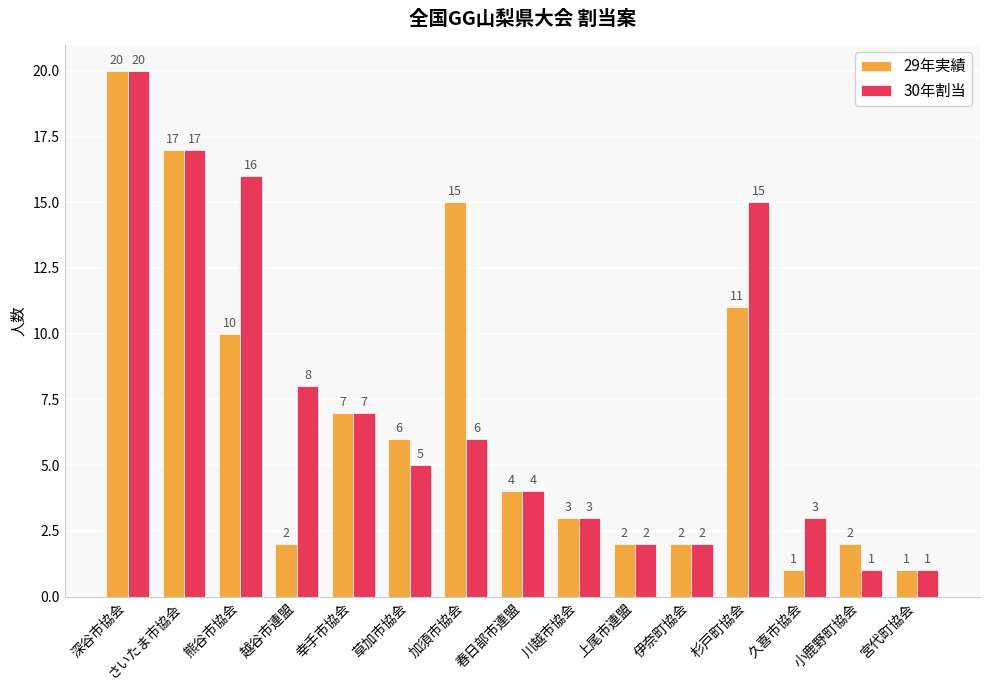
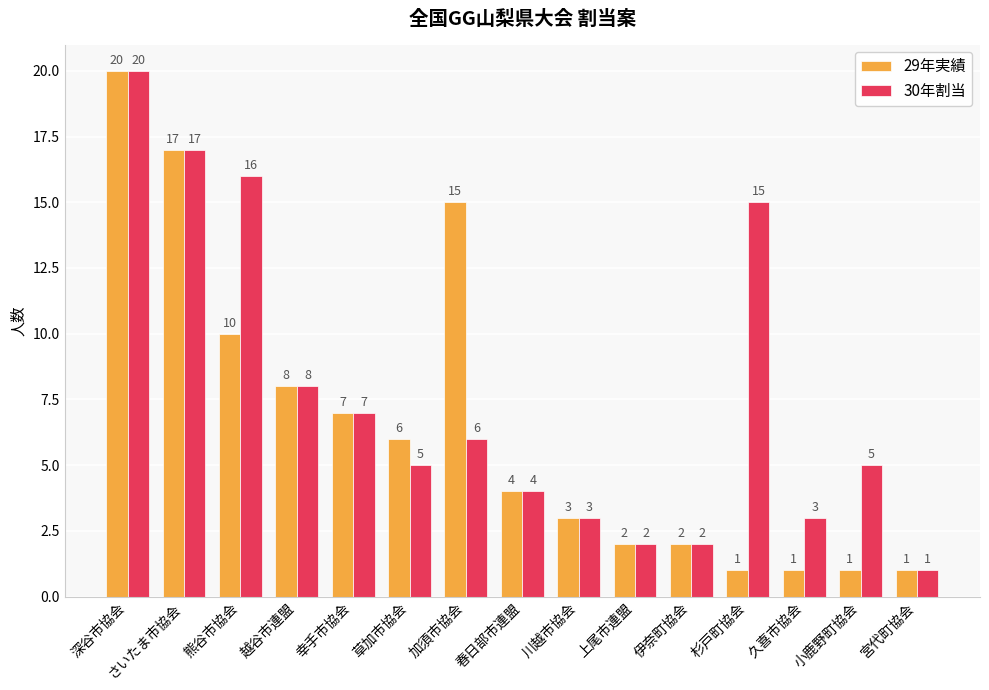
  {
    "29年実績": {
      "深谷市協会": 20,
      "さいたま市協会": 17,
      "熊谷市協会": 10,
-     "越谷市連盟": 2,
+     "越谷市連盟": 8,
      "幸手市協会": 7,
      "草加市協会": 6,
      "加須市協会": 15,
      "春日部市連盟": 4,
      "川越市協会": 3,
      "上尾市連盟": 2,
      "伊奈町協会": 2,
-     "杉戸町協会": 11,
+     "杉戸町協会": 1,
      "久喜市協会": 1,
-     "小鹿野町協会": 2,
+     "小鹿野町協会": 1,
      "宮代町協会": 1
    },
    "30年割当": {
      "深谷市協会": 20,
      "さいたま市協会": 17,
      "熊谷市協会": 16,
      "越谷市連盟": 8,
      "幸手市協会": 7,
      "草加市協会": 5,
      "加須市協会": 6,
      "春日部市連盟": 4,
      "川越市協会": 3,
      "上尾市連盟": 2,
      "伊奈町協会": 2,
      "杉戸町協会": 15,
      "久喜市協会": 3,
-     "小鹿野町協会": 1,
+     "小鹿野町協会": 5,
      "宮代町協会": 1
    }
  }
